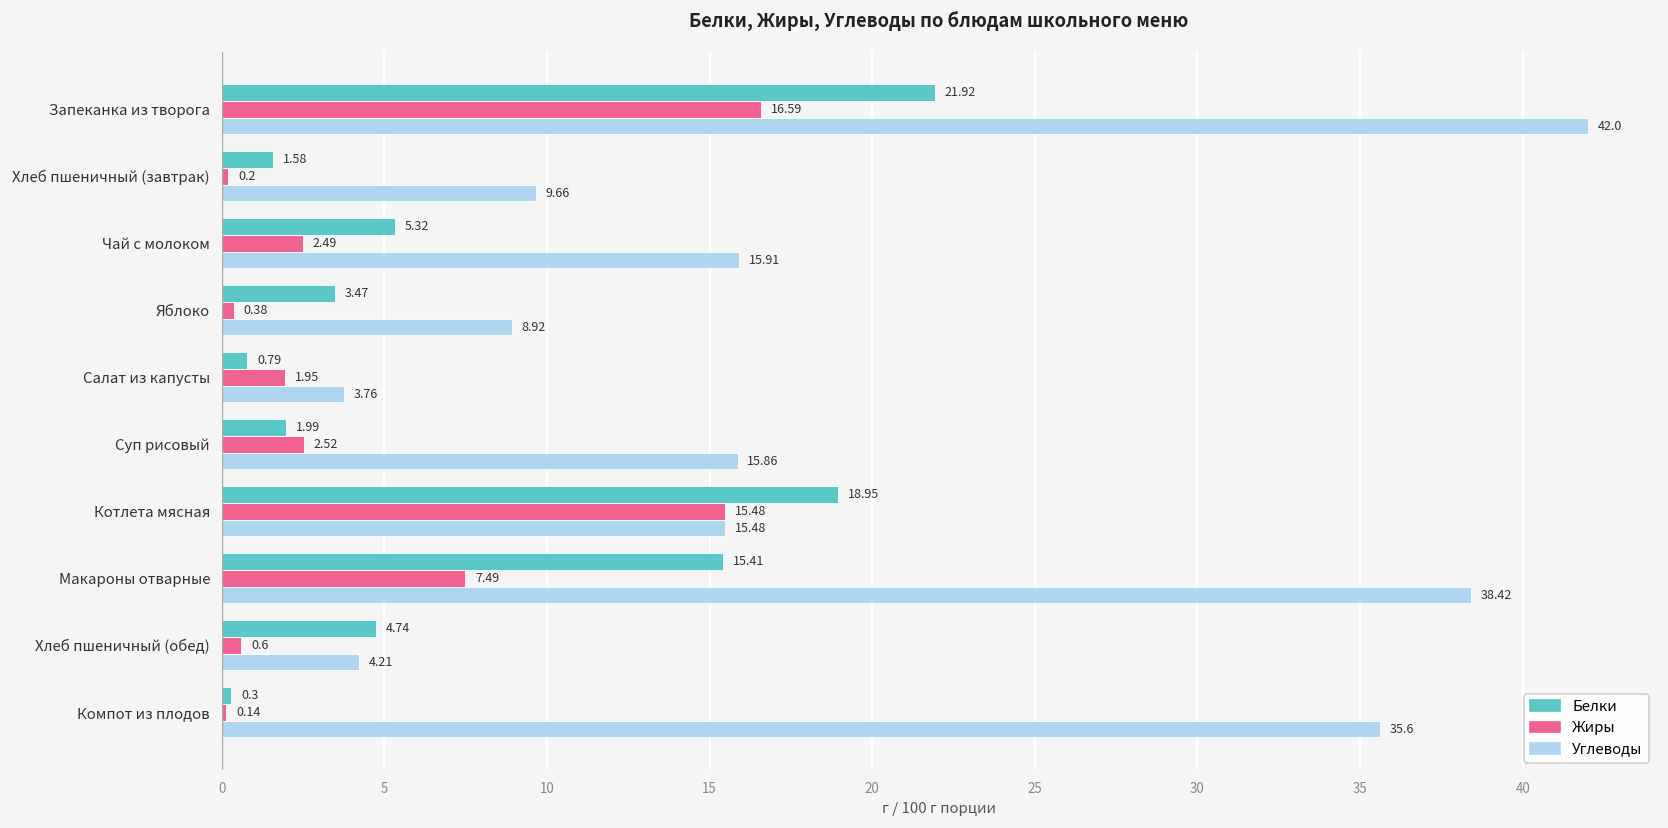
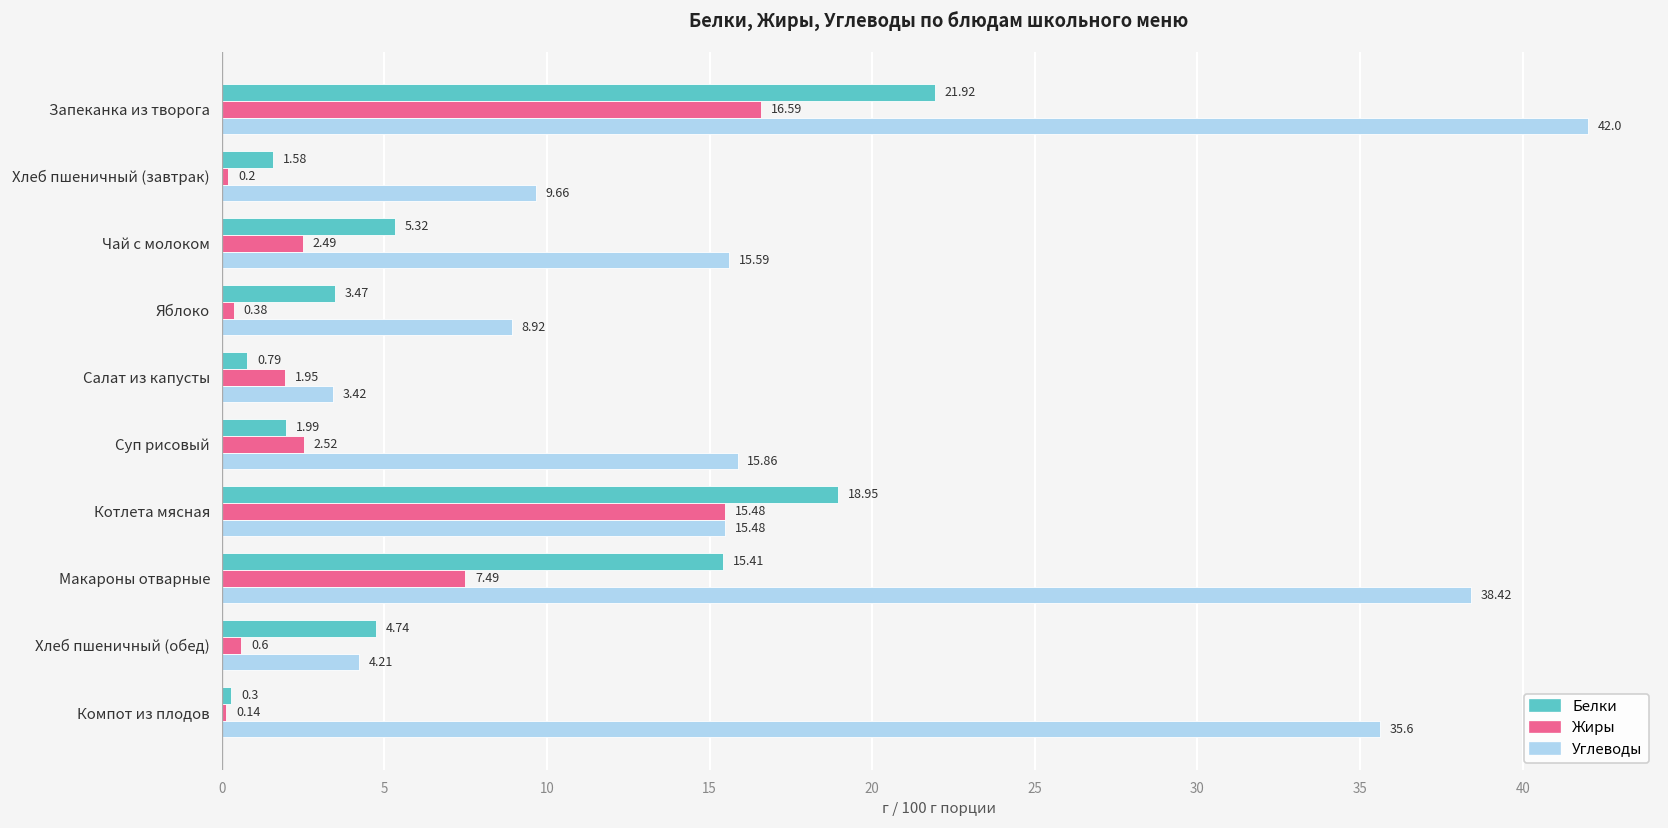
  {
    "Белки": {
      "Запеканка из творога": 21.92,
      "Хлеб пшеничный (завтрак)": 1.58,
      "Чай с молоком": 5.32,
      "Яблоко": 3.47,
      "Салат из капусты": 0.79,
      "Суп рисовый": 1.99,
      "Котлета мясная": 18.95,
      "Макароны отварные": 15.41,
      "Хлеб пшеничный (обед)": 4.74,
      "Компот из плодов": 0.3
    },
    "Жиры": {
      "Запеканка из творога": 16.59,
      "Хлеб пшеничный (завтрак)": 0.2,
      "Чай с молоком": 2.49,
      "Яблоко": 0.38,
      "Салат из капусты": 1.95,
      "Суп рисовый": 2.52,
      "Котлета мясная": 15.48,
      "Макароны отварные": 7.49,
      "Хлеб пшеничный (обед)": 0.6,
      "Компот из плодов": 0.14
    },
    "Углеводы": {
      "Запеканка из творога": 42.0,
      "Хлеб пшеничный (завтрак)": 9.66,
-     "Чай с молоком": 15.91,
+     "Чай с молоком": 15.59,
      "Яблоко": 8.92,
-     "Салат из капусты": 3.76,
+     "Салат из капусты": 3.42,
      "Суп рисовый": 15.86,
      "Котлета мясная": 15.48,
      "Макароны отварные": 38.42,
      "Хлеб пшеничный (обед)": 4.21,
      "Компот из плодов": 35.6
    }
  }
